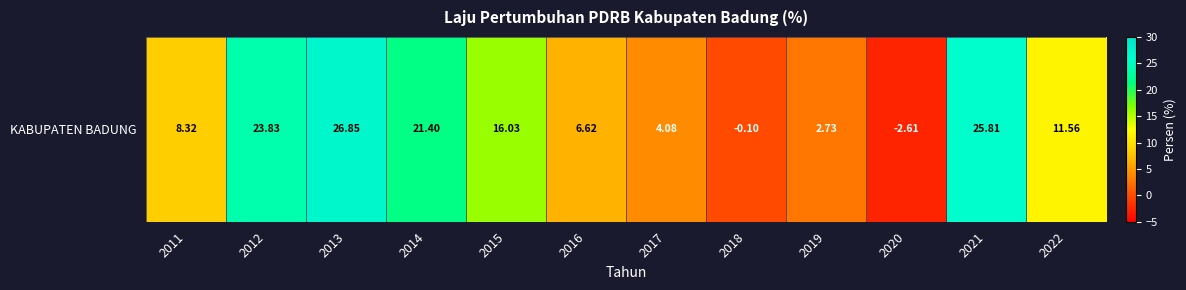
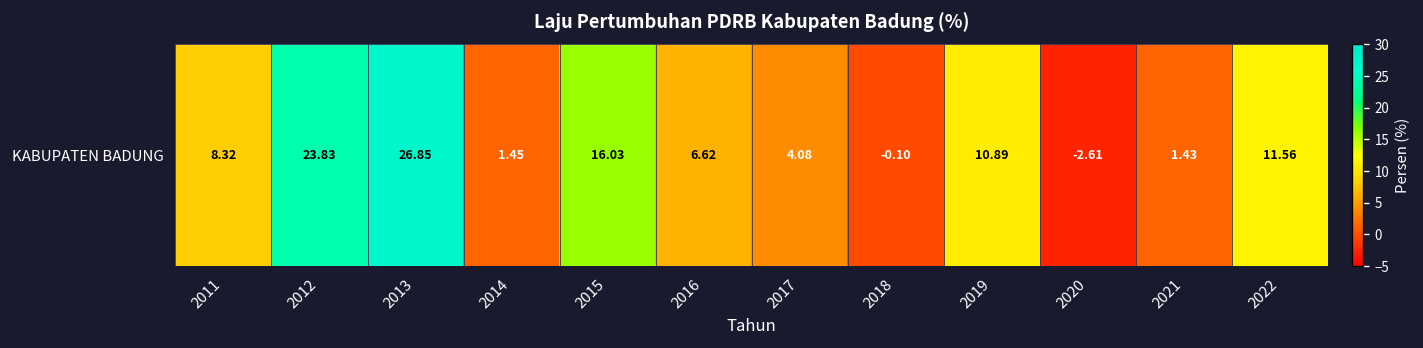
  {
    "KABUPATEN BADUNG": {
      "2011": 8.32,
      "2012": 23.83,
      "2013": 26.85,
-     "2014": 21.40,
+     "2014": 1.45,
      "2015": 16.03,
      "2016": 6.62,
      "2017": 4.08,
      "2018": -0.10,
-     "2019": 2.73,
+     "2019": 10.89,
      "2020": -2.61,
-     "2021": 25.81,
+     "2021": 1.43,
      "2022": 11.56
    }
  }
